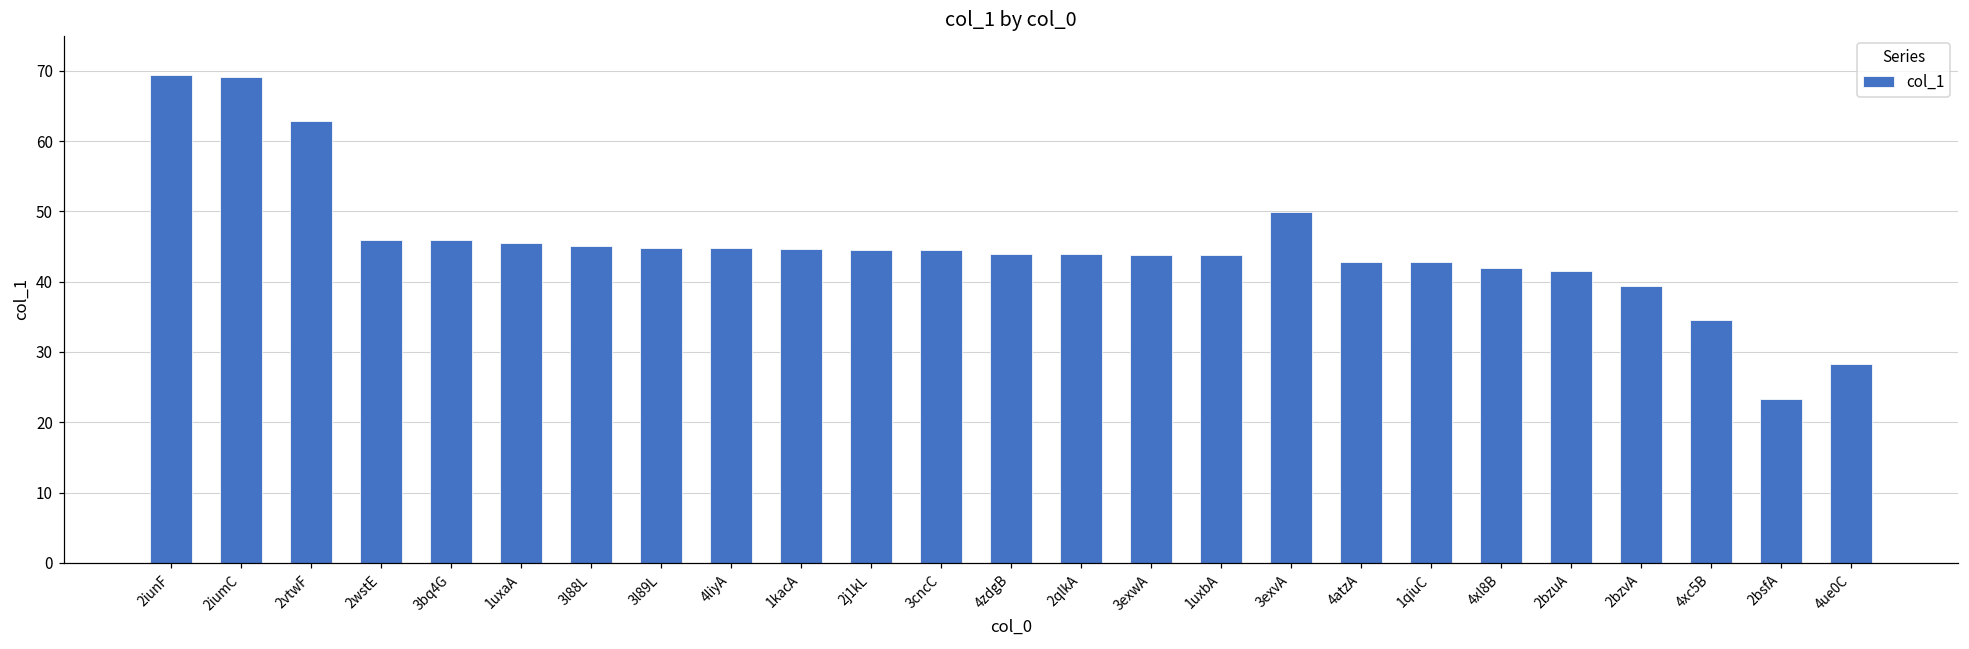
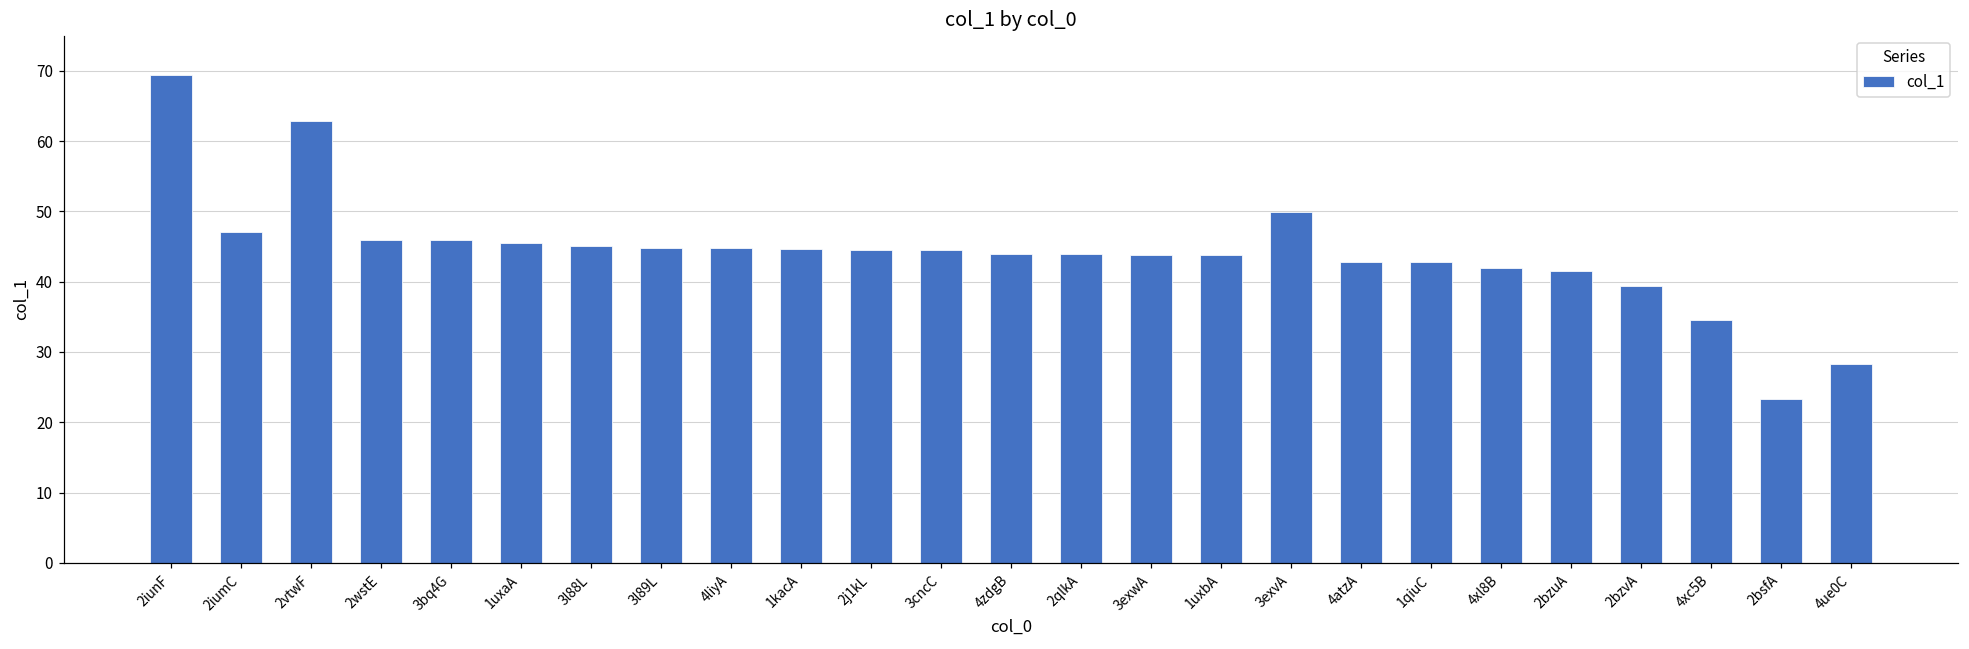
  {
    "2iunF": 69,
-   "2iumC": 69,
+   "2iumC": 47,
    "2vtwF": 63,
    "2wstE": 46,
    "3bq4G": 46,
    "1uxaA": 46,
    "3l88L": 45,
    "3l89L": 45,
    "4liyA": 45,
    "1kacA": 45,
    "2j1kL": 45,
    "3cncC": 44,
    "4zdgB": 44,
    "2qlkA": 44,
    "3exwA": 44,
    "1uxbA": 44,
    "3exvA": 50,
    "4atzA": 43,
    "1qiuC": 43,
    "4xl8B": 42,
    "2bzuA": 41,
    "2bzvA": 39,
    "4xc5B": 35,
    "2bsfA": 23,
    "4ue0C": 28
  }
